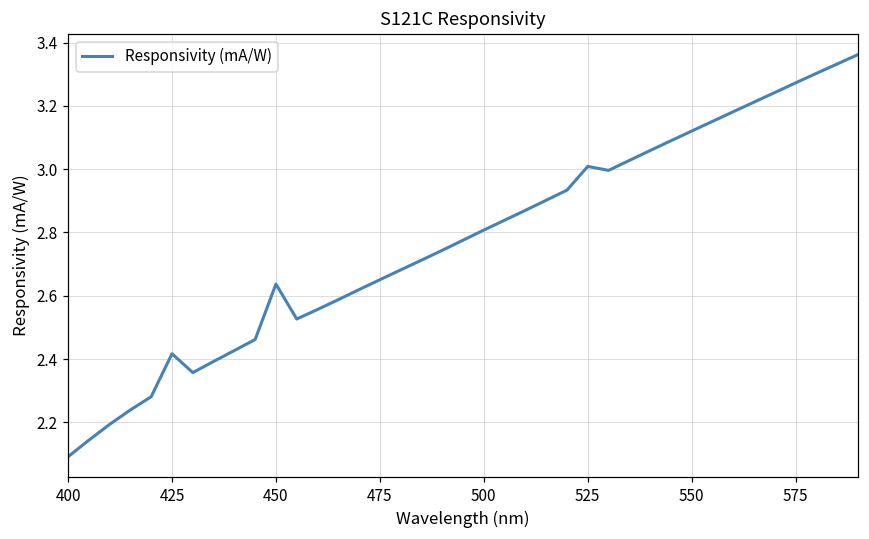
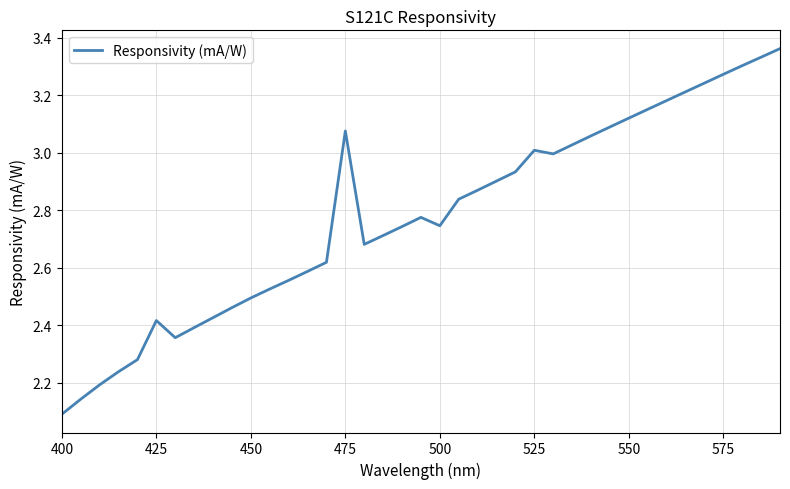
  {
    "400": 2.09,
    "425": 2.42,
-   "450": 2.64,
-   "475": 2.65,
-   "500": 2.81,
+   "450": 2.50,
+   "475": 3.08,
+   "500": 2.75,
    "525": 3.01,
    "550": 3.12,
    "575": 3.27
  }
